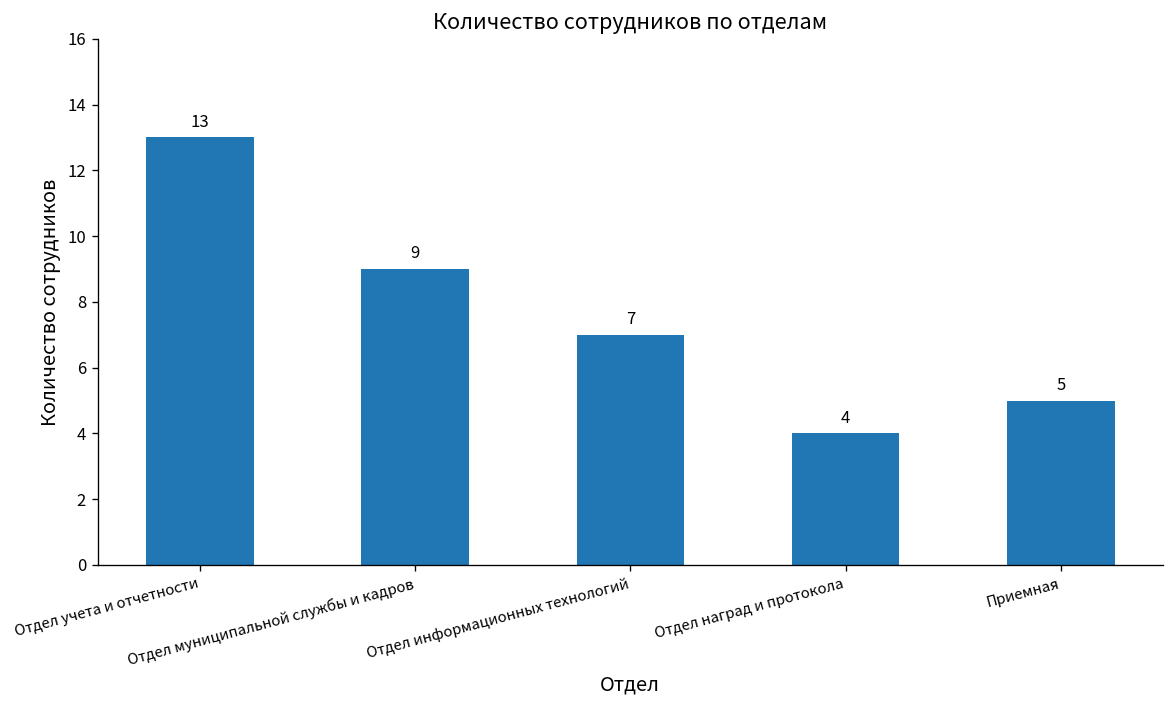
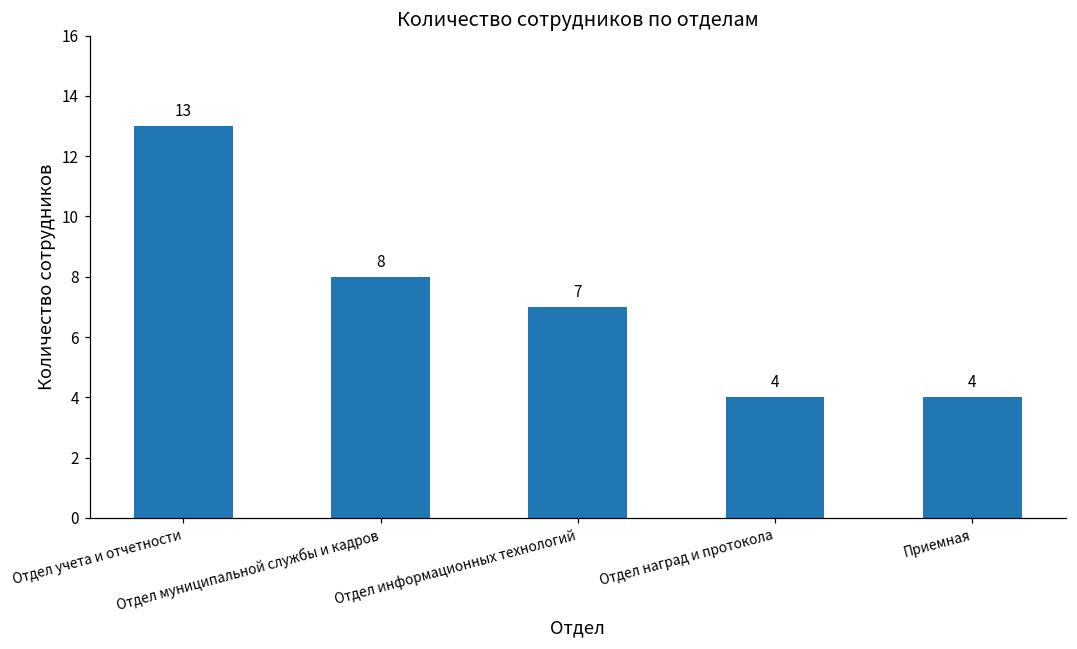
  {
    "Отдел учета и отчетности": 13,
-   "Отдел муниципальной службы и кадров": 9,
+   "Отдел муниципальной службы и кадров": 8,
    "Отдел информационных технологий": 7,
    "Отдел наград и протокола": 4,
-   "Приемная": 5
+   "Приемная": 4
  }
